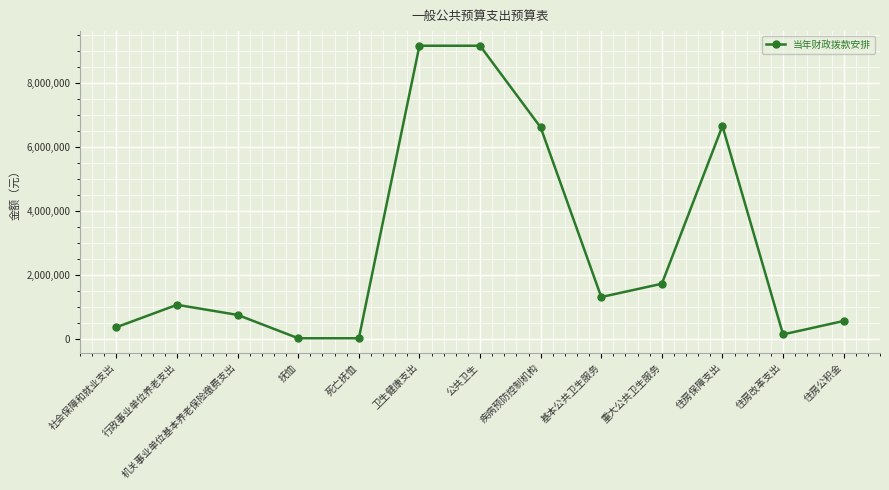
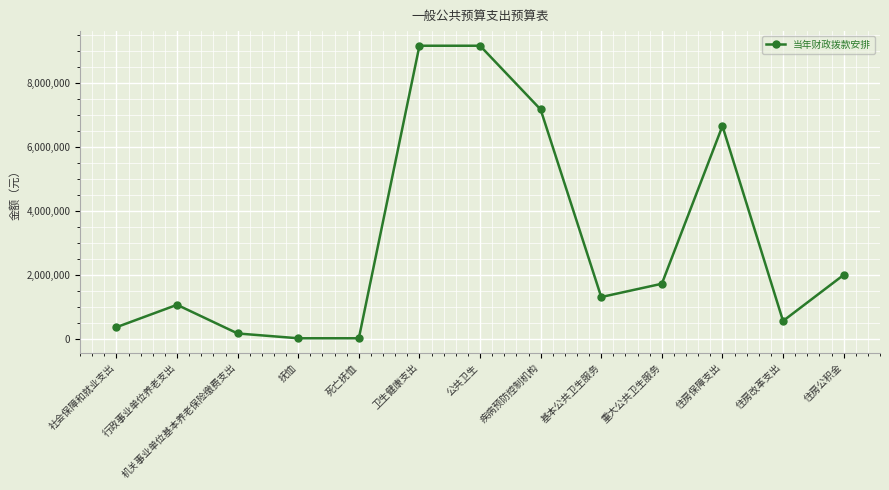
  {
    "社会保障和就业支出": "400,000",
    "行政事业单位养老支出": "1,100,000",
-   "机关事业单位基本养老保险缴费支出": "800,000",
+   "机关事业单位基本养老保险缴费支出": "200,000",
    "抚恤": "0",
    "死亡抚恤": "0",
    "卫生健康支出": "9,200,000",
    "公共卫生": "9,200,000",
-   "疾病预防控制机构": "6,600,000",
+   "疾病预防控制机构": "7,200,000",
    "基本公共卫生服务": "1,300,000",
    "重大公共卫生服务": "1,700,000",
    "住房保障支出": "6,700,000",
-   "住房改革支出": "100,000",
-   "住房公积金": "600,000"
+   "住房改革支出": "600,000",
+   "住房公积金": "2,000,000"
  }
